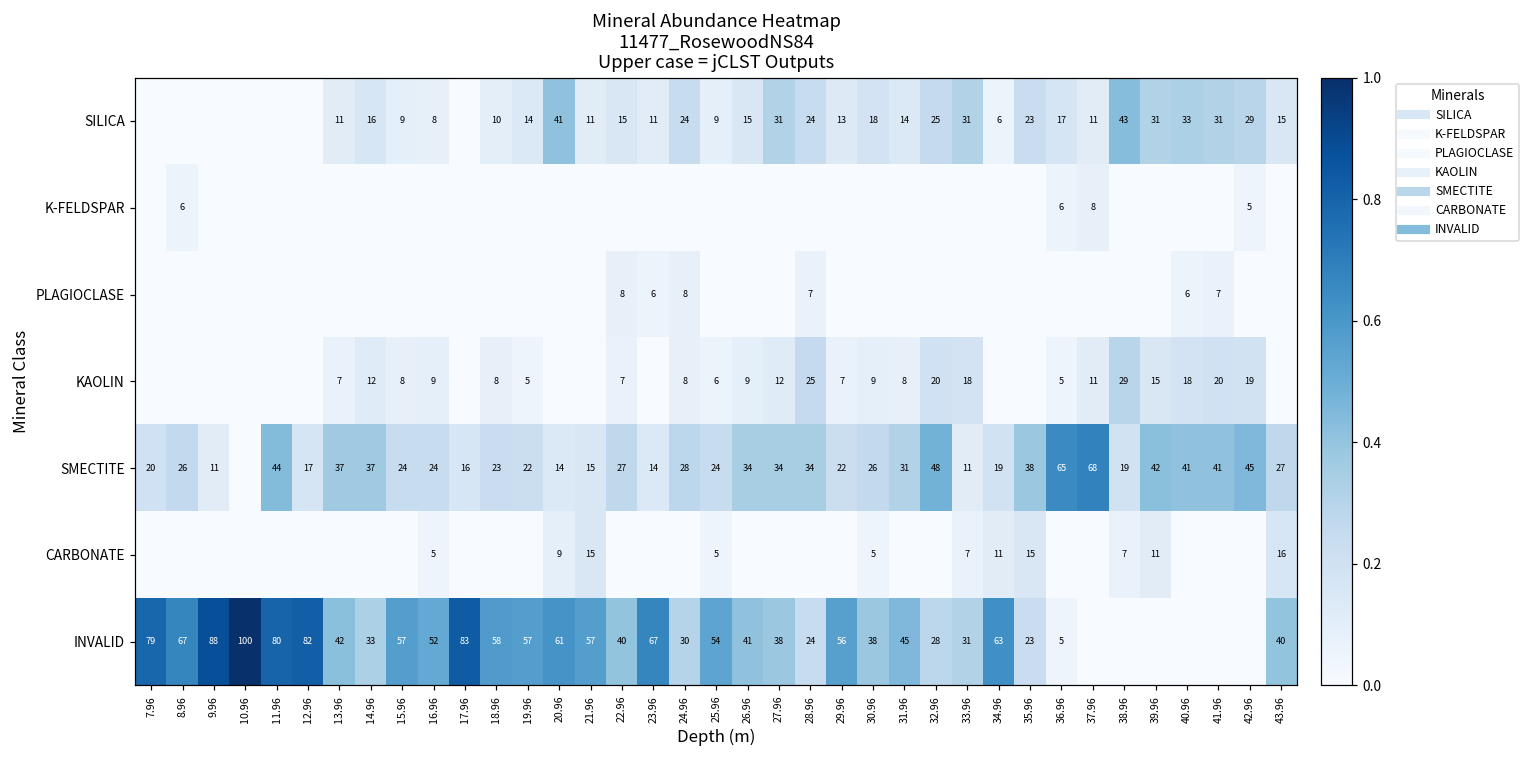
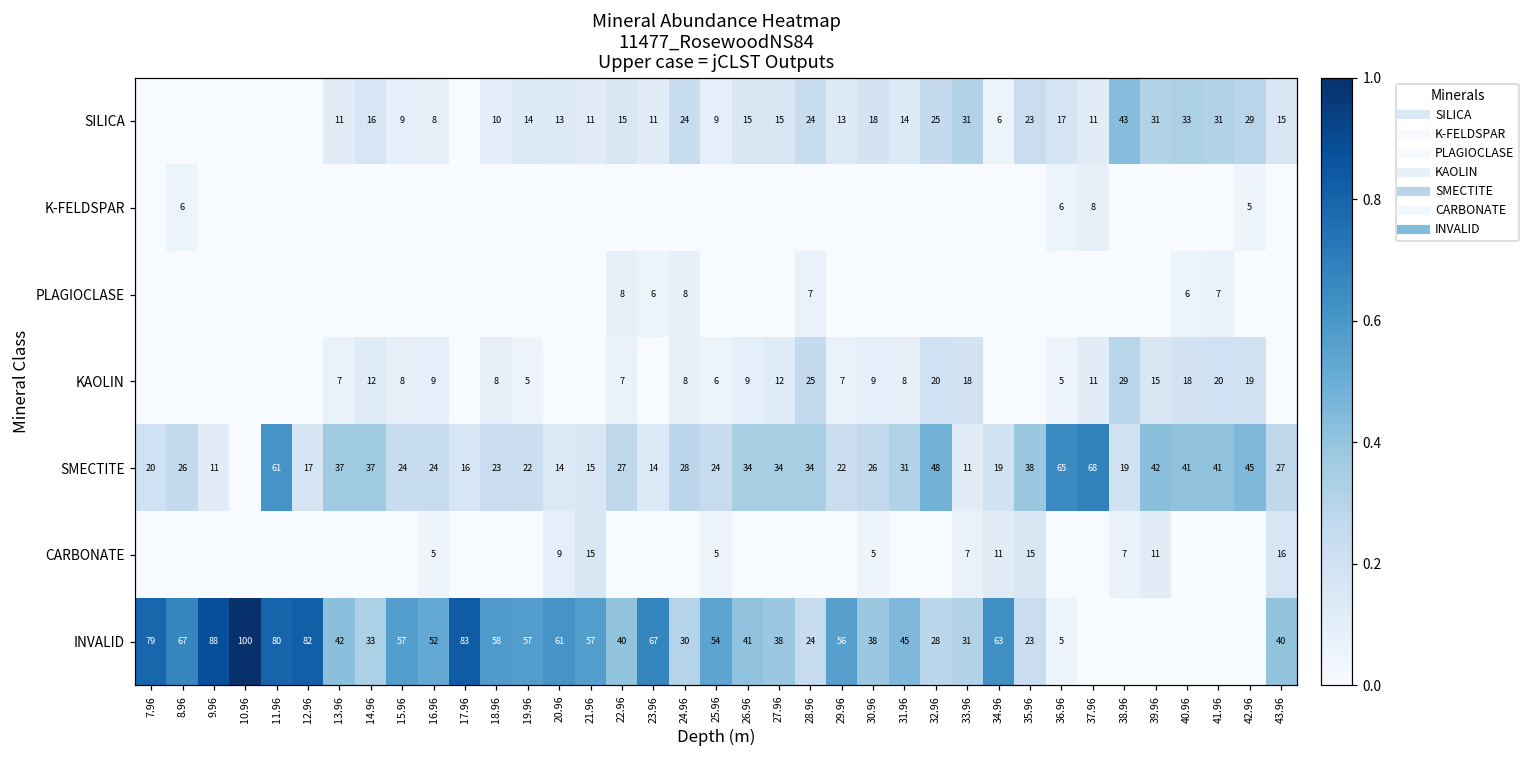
  {
    "SILICA": {
      "13.96": 11,
      "14.96": 16,
      "15.96": 9,
      "16.96": 8,
      "18.96": 10,
      "19.96": 14,
-     "20.96": 41,
+     "20.96": 13,
      "21.96": 11,
      "22.96": 15,
      "23.96": 11,
      "24.96": 24,
      "25.96": 9,
      "26.96": 15,
-     "27.96": 31,
+     "27.96": 15,
      "28.96": 24,
      "29.96": 13,
      "30.96": 18,
      "31.96": 14,
      "32.96": 25,
      "33.96": 31,
      "34.96": 6,
      "35.96": 23,
      "36.96": 17,
      "37.96": 11,
      "38.96": 43,
      "39.96": 31,
      "40.96": 33,
      "41.96": 31,
      "42.96": 29,
      "43.96": 15
    },
    "K-FELDSPAR": {
      "8.96": 6,
      "36.96": 6,
      "37.96": 8,
      "42.96": 5
    },
    "PLAGIOCLASE": {
      "22.96": 8,
      "23.96": 6,
      "24.96": 8,
      "28.96": 7,
      "40.96": 6,
      "41.96": 7
    },
    "KAOLIN": {
      "13.96": 7,
      "14.96": 12,
      "15.96": 8,
      "16.96": 9,
      "18.96": 8,
      "19.96": 5,
      "22.96": 7,
      "24.96": 8,
      "25.96": 6,
      "26.96": 9,
      "27.96": 12,
      "28.96": 25,
      "29.96": 7,
      "30.96": 9,
      "31.96": 8,
      "32.96": 20,
      "33.96": 18,
      "36.96": 5,
      "37.96": 11,
      "38.96": 29,
      "39.96": 15,
      "40.96": 18,
      "41.96": 20,
      "42.96": 19
    },
    "SMECTITE": {
      "7.96": 20,
      "8.96": 26,
      "9.96": 11,
-     "11.96": 44,
+     "11.96": 61,
      "12.96": 17,
      "13.96": 37,
      "14.96": 37,
      "15.96": 24,
      "16.96": 24,
      "17.96": 16,
      "18.96": 23,
      "19.96": 22,
      "20.96": 14,
      "21.96": 15,
      "22.96": 27,
      "23.96": 14,
      "24.96": 28,
      "25.96": 24,
      "26.96": 34,
      "27.96": 34,
      "28.96": 34,
      "29.96": 22,
      "30.96": 26,
      "31.96": 31,
      "32.96": 48,
      "33.96": 11,
      "34.96": 19,
      "35.96": 38,
      "36.96": 65,
      "37.96": 68,
      "38.96": 19,
      "39.96": 42,
      "40.96": 41,
      "41.96": 41,
      "42.96": 45,
      "43.96": 27
    },
    "CARBONATE": {
      "16.96": 5,
      "20.96": 9,
      "21.96": 15,
      "25.96": 5,
      "30.96": 5,
      "33.96": 7,
      "34.96": 11,
      "35.96": 15,
      "38.96": 7,
      "39.96": 11,
      "43.96": 16
    },
    "INVALID": {
      "7.96": 79,
      "8.96": 67,
      "9.96": 88,
      "10.96": 100,
      "11.96": 80,
      "12.96": 82,
      "13.96": 42,
      "14.96": 33,
      "15.96": 57,
      "16.96": 52,
      "17.96": 83,
      "18.96": 58,
      "19.96": 57,
      "20.96": 61,
      "21.96": 57,
      "22.96": 40,
      "23.96": 67,
      "24.96": 30,
      "25.96": 54,
      "26.96": 41,
      "27.96": 38,
      "28.96": 24,
      "29.96": 56,
      "30.96": 38,
      "31.96": 45,
      "32.96": 28,
      "33.96": 31,
      "34.96": 63,
      "35.96": 23,
      "36.96": 5,
      "43.96": 40
    }
  }
